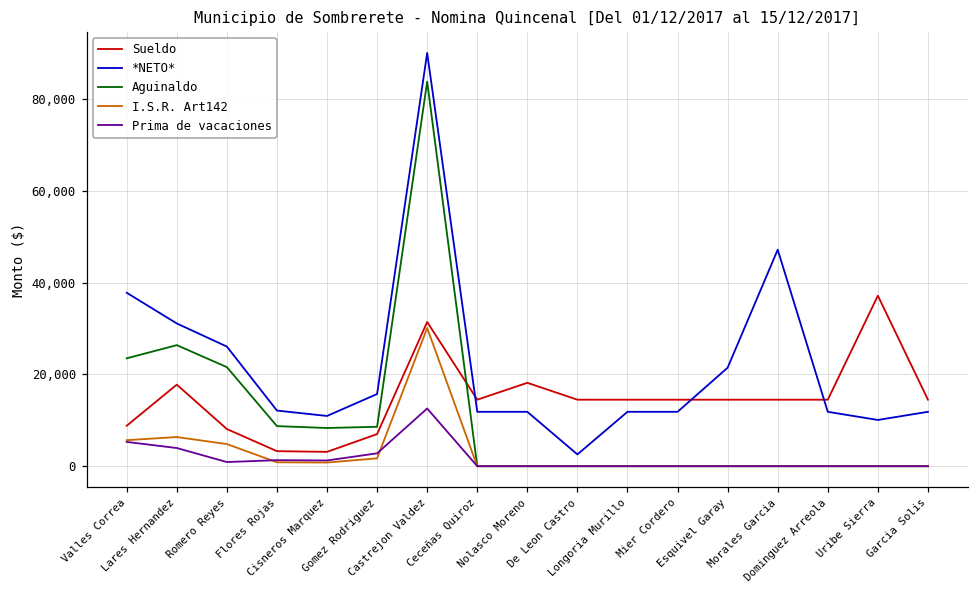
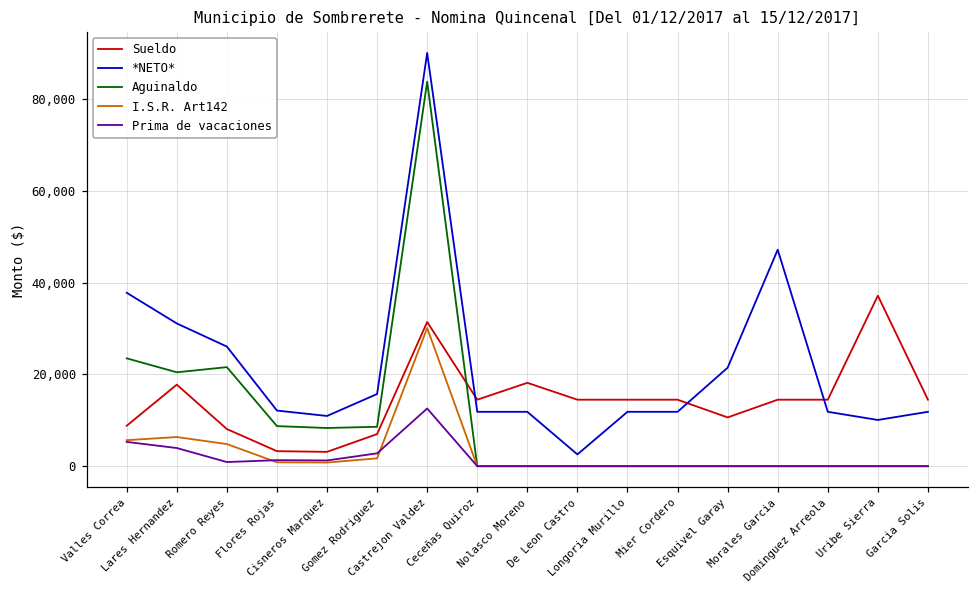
  {
    "Sueldo": {
      "Valles Correa": "9,000",
      "Lares Hernandez": "18,000",
      "Romero Reyes": "8,000",
      "Flores Rojas": "3,000",
      "Cisneros Marquez": "3,000",
      "Gomez Rodriguez": "7,000",
      "Castrejon Valdez": "31,000",
      "Ceceñas Quiroz": "14,000",
      "Nolasco Moreno": "18,000",
      "De Leon Castro": "14,000",
      "Longoria Murillo": "14,000",
      "Mier Cordero": "14,000",
-     "Esquivel Garay": "14,000",
+     "Esquivel Garay": "11,000",
      "Morales Garcia": "14,000",
      "Dominguez Arreola": "14,000",
      "Uribe Sierra": "37,000",
      "Garcia Solis": "14,000"
    },
    "*NETO*": {
      "Valles Correa": "38,000",
      "Lares Hernandez": "31,000",
      "Romero Reyes": "26,000",
      "Flores Rojas": "12,000",
      "Cisneros Marquez": "11,000",
      "Gomez Rodriguez": "16,000",
      "Castrejon Valdez": "90,000",
      "Ceceñas Quiroz": "12,000",
      "Nolasco Moreno": "12,000",
      "De Leon Castro": "3,000",
      "Longoria Murillo": "12,000",
      "Mier Cordero": "12,000",
      "Esquivel Garay": "21,000",
      "Morales Garcia": "47,000",
      "Dominguez Arreola": "12,000",
      "Uribe Sierra": "10,000",
      "Garcia Solis": "12,000"
    },
    "Aguinaldo": {
      "Valles Correa": "24,000",
-     "Lares Hernandez": "26,000",
+     "Lares Hernandez": "20,000",
      "Romero Reyes": "22,000",
      "Flores Rojas": "9,000",
      "Cisneros Marquez": "8,000",
      "Gomez Rodriguez": "9,000",
      "Castrejon Valdez": "84,000"
    },
    "I.S.R. Art142": {
      "Lares Hernandez": "6,000",
      "Romero Reyes": "5,000",
      "Gomez Rodriguez": "2,000",
      "Castrejon Valdez": "30,000"
    },
    "Prima de vacaciones": {
      "Lares Hernandez": "4,000",
      "Romero Reyes": "1,000",
      "Gomez Rodriguez": "3,000",
      "Castrejon Valdez": "13,000"
    }
  }
